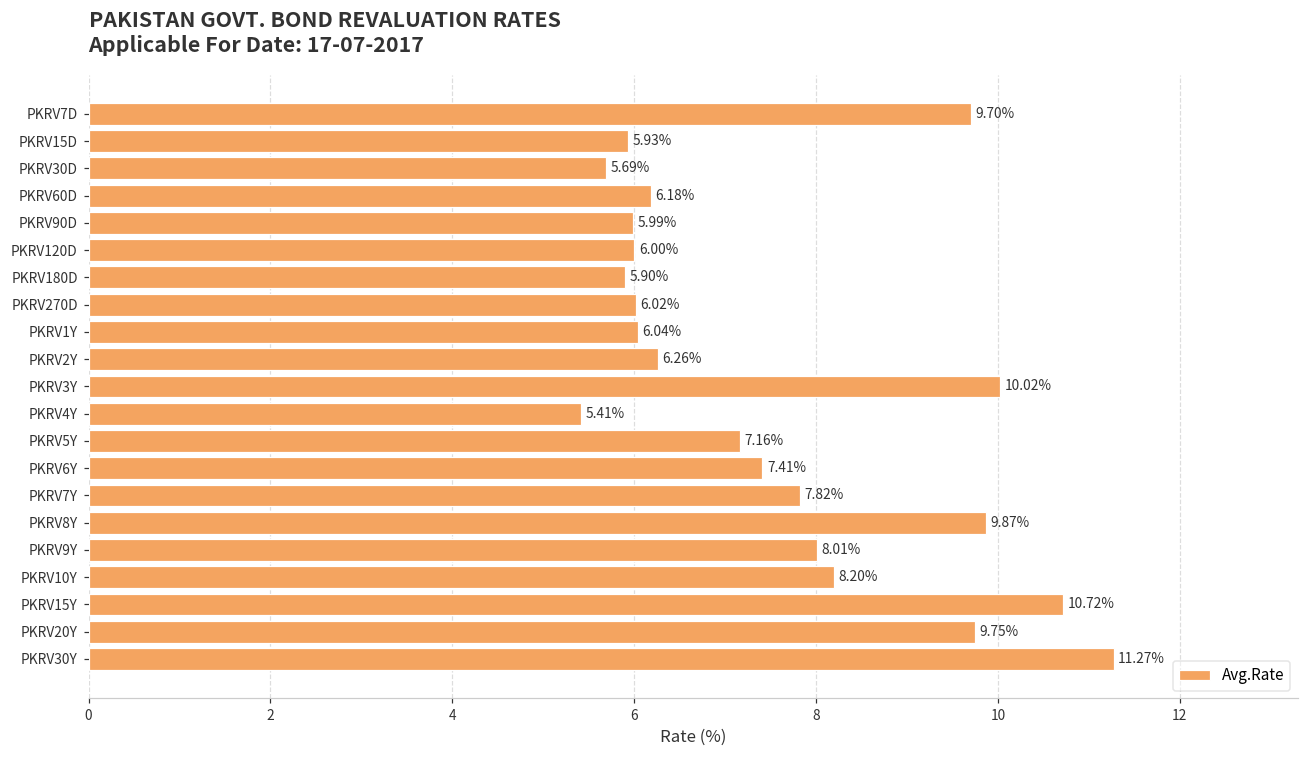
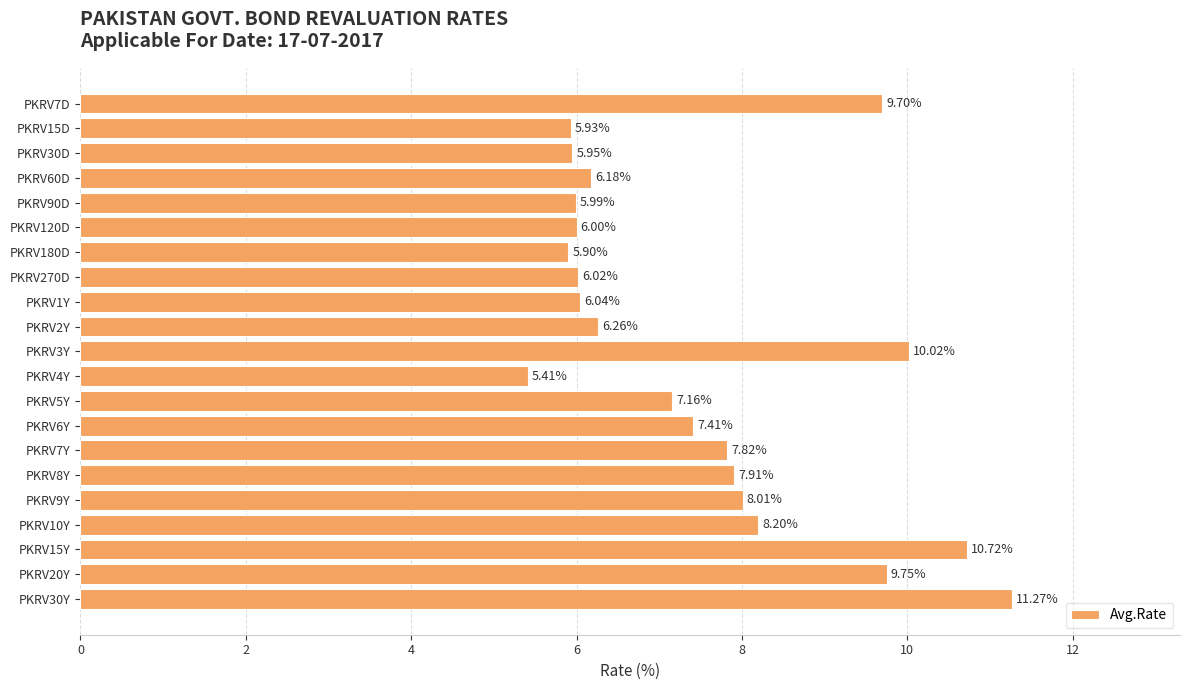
  {
    "PKRV7D": "9.70%",
    "PKRV15D": "5.93%",
-   "PKRV30D": "5.69%",
+   "PKRV30D": "5.95%",
    "PKRV60D": "6.18%",
    "PKRV90D": "5.99%",
    "PKRV120D": "6.00%",
    "PKRV180D": "5.90%",
    "PKRV270D": "6.02%",
    "PKRV1Y": "6.04%",
    "PKRV2Y": "6.26%",
    "PKRV3Y": "10.02%",
    "PKRV4Y": "5.41%",
    "PKRV5Y": "7.16%",
    "PKRV6Y": "7.41%",
    "PKRV7Y": "7.82%",
-   "PKRV8Y": "9.87%",
+   "PKRV8Y": "7.91%",
    "PKRV9Y": "8.01%",
    "PKRV10Y": "8.20%",
    "PKRV15Y": "10.72%",
    "PKRV20Y": "9.75%",
    "PKRV30Y": "11.27%"
  }
